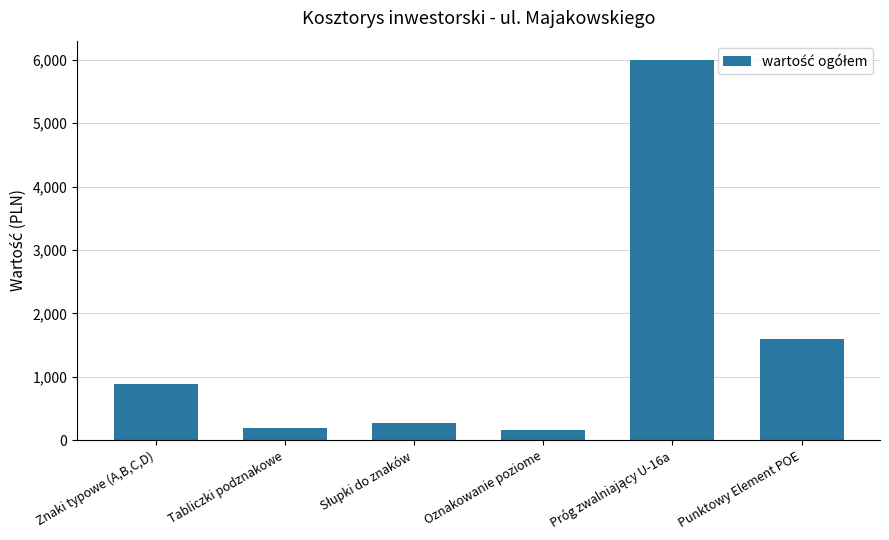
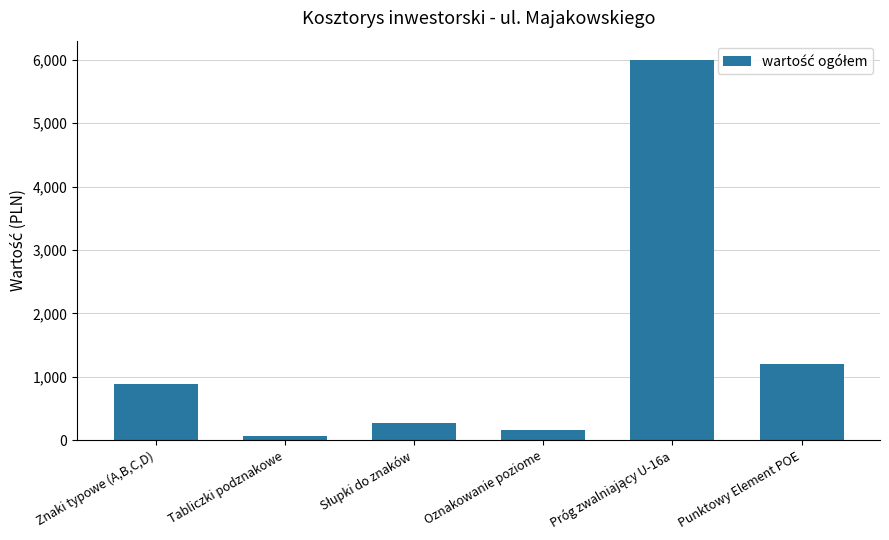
  {
    "Znaki typowe (A,B,C,D)": "900",
-   "Tabliczki podznakowe": "200",
+   "Tabliczki podznakowe": "100",
    "Słupki do znaków": "300",
    "Oznakowanie poziome": "200",
    "Próg zwalniający U-16a": "6,000",
-   "Punktowy Element POE": "1,600"
+   "Punktowy Element POE": "1,200"
  }
